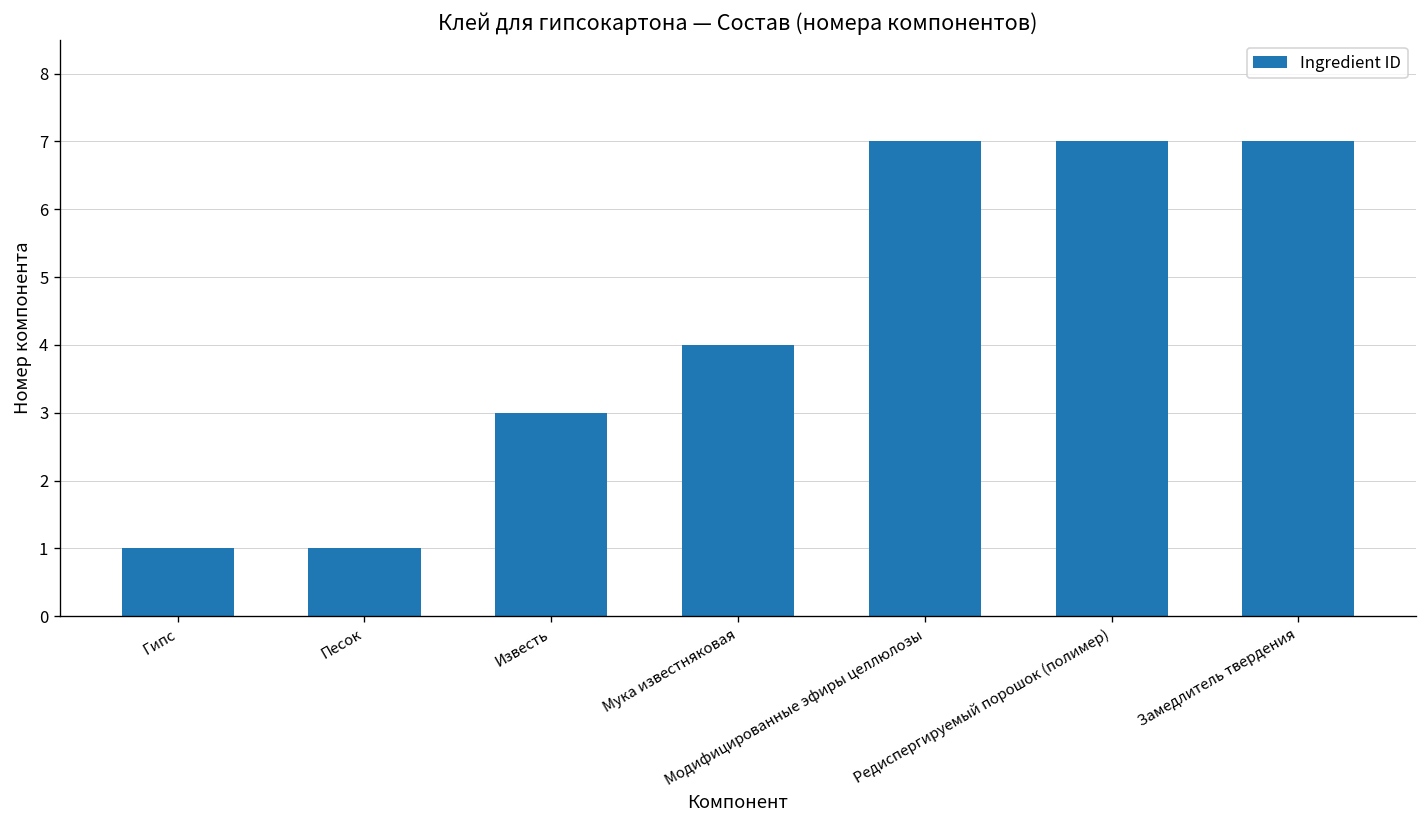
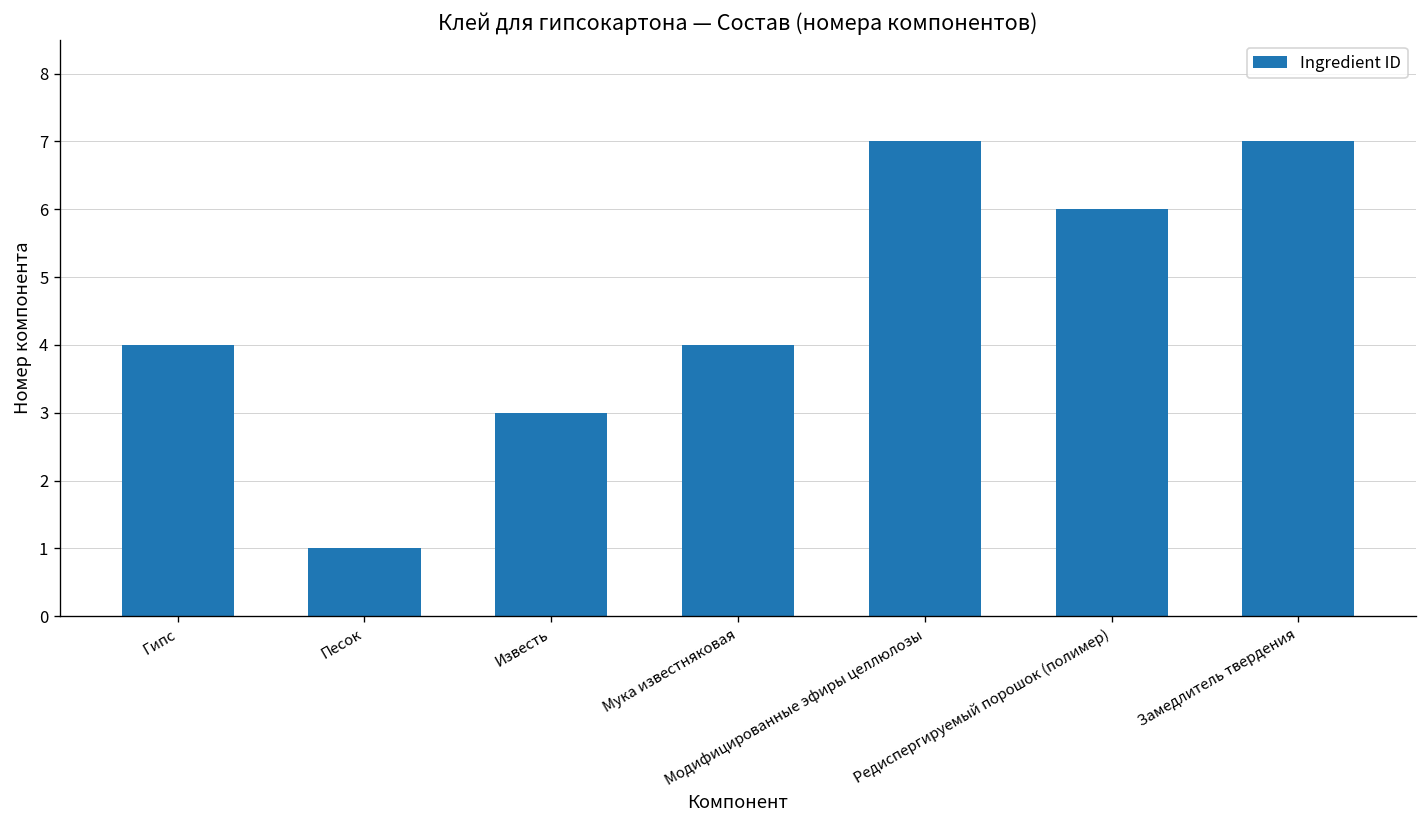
  {
-   "Гипс": 1,
+   "Гипс": 4,
    "Песок": 1,
    "Известь": 3,
    "Мука известняковая": 4,
    "Модифицированные эфиры целлюлозы": 7,
-   "Редиспергируемый порошок (полимер)": 7,
+   "Редиспергируемый порошок (полимер)": 6,
    "Замедлитель твердения": 7
  }
